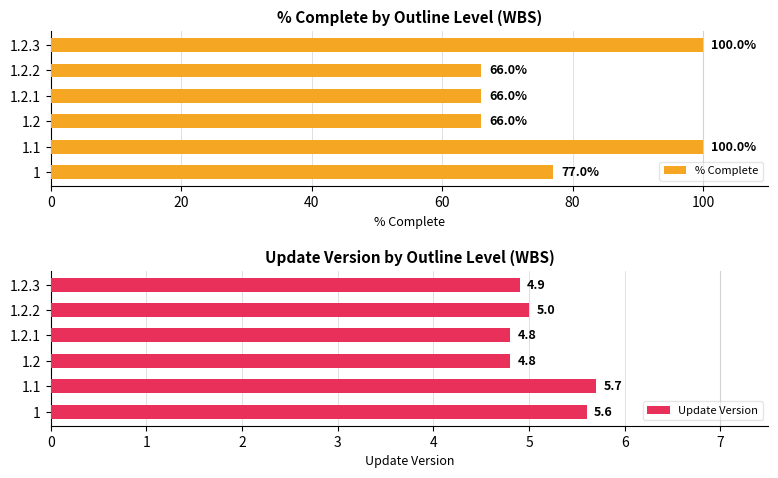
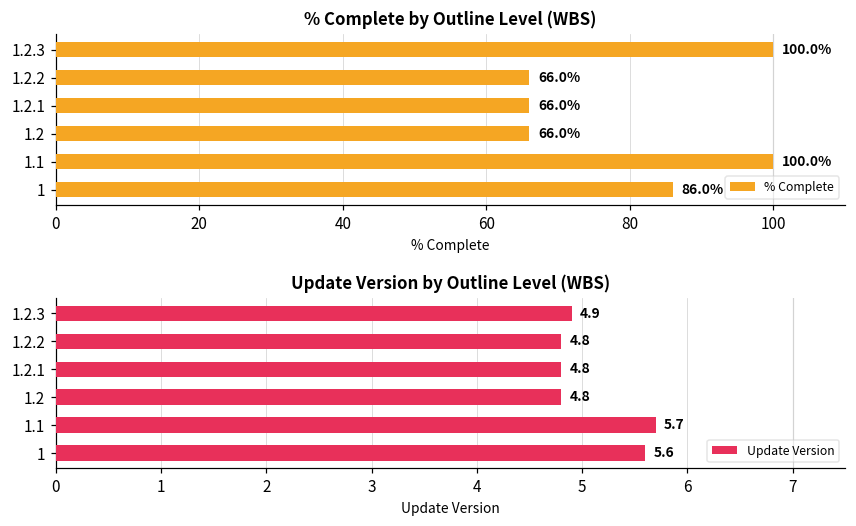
  {
    "% Complete by Outline Level (WBS)": {
      "1.2.3": "100.0%",
      "1.2.2": "66.0%",
      "1.2.1": "66.0%",
      "1.2": "66.0%",
      "1.1": "100.0%",
-     "1": "77.0%"
+     "1": "86.0%"
    },
    "Update Version by Outline Level (WBS)": {
      "1.2.3": "4.9",
-     "1.2.2": "5.0",
+     "1.2.2": "4.8",
      "1.2.1": "4.8",
      "1.2": "4.8",
      "1.1": "5.7",
      "1": "5.6"
    }
  }
